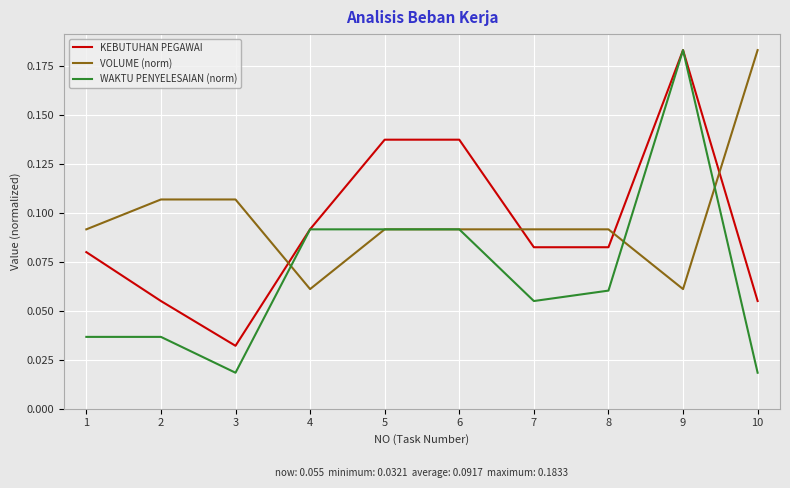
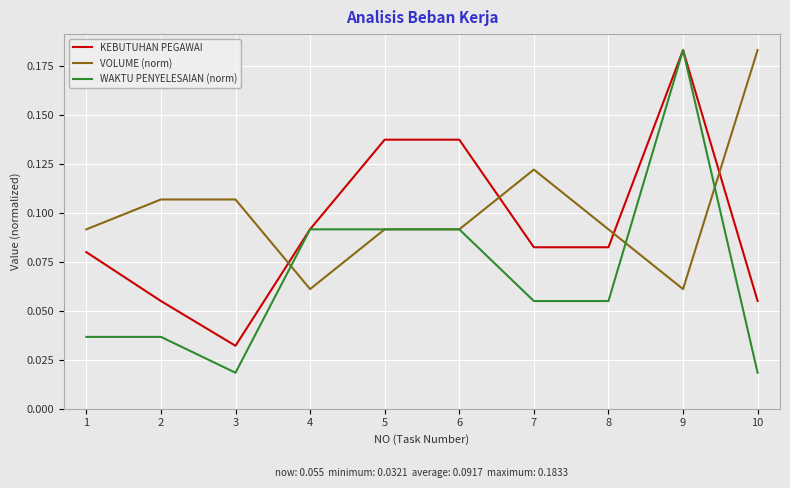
  {
    "KEBUTUHAN PEGAWAI": {
      "1": 0.080,
      "2": 0.055,
      "3": 0.032,
      "5": 0.138,
      "6": 0.138,
      "7": 0.083,
      "8": 0.083,
      "10": 0.055
    },
    "VOLUME (norm)": {
      "1": 0.092,
      "2": 0.107,
      "3": 0.107,
      "4": 0.061,
-     "7": 0.092,
+     "7": 0.122,
      "8": 0.092,
      "9": 0.061,
      "10": 0.183
    },
    "WAKTU PENYELESAIAN (norm)": {
      "1": 0.037,
      "2": 0.037,
      "3": 0.018,
      "7": 0.055,
-     "8": 0.060,
+     "8": 0.055,
      "10": 0.018
    }
  }
